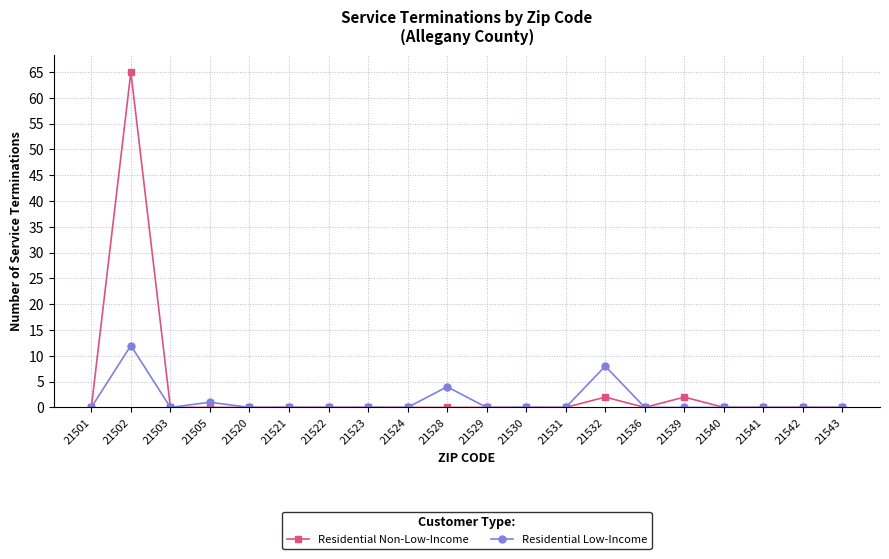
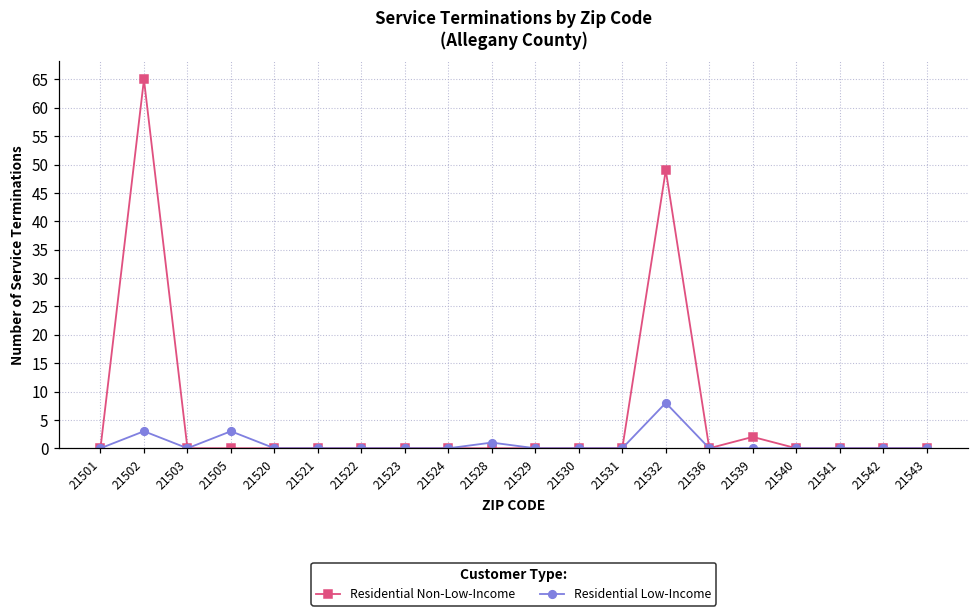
  {
    "Residential Non-Low-Income": {
      "21502": 65,
      "21505": 0,
      "21528": 0,
-     "21532": 2,
+     "21532": 49,
      "21539": 2
    },
    "Residential Low-Income": {
-     "21502": 12,
-     "21505": 1,
-     "21528": 4,
+     "21502": 3,
+     "21505": 3,
+     "21528": 1,
      "21532": 8,
      "21539": 0
    }
  }
